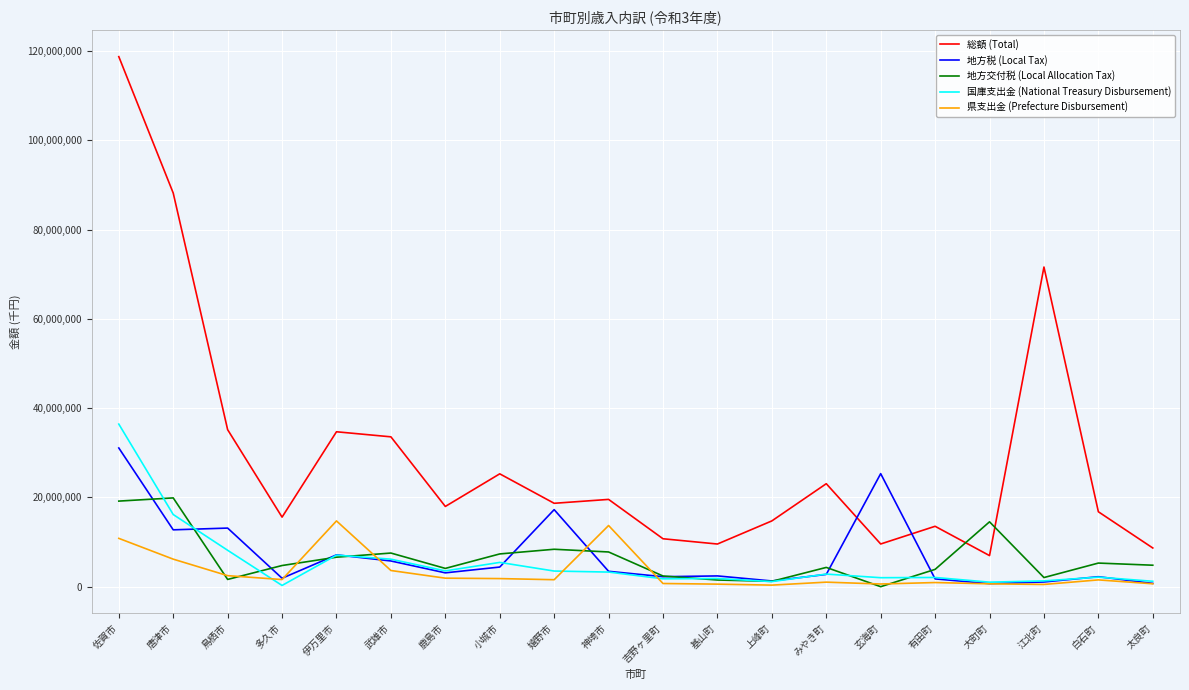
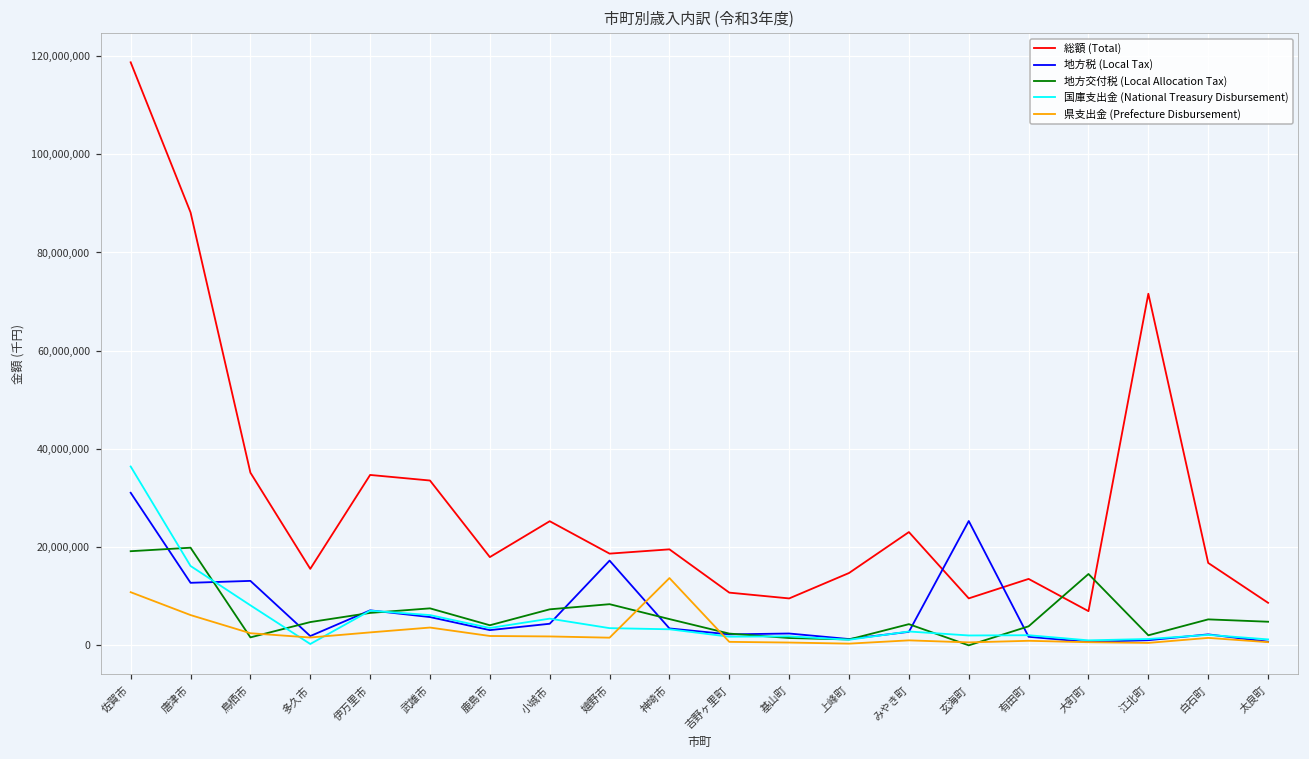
  {
    "総額 (Total)": {
      "佐賀市": "119,000,000",
      "唐津市": "88,000,000",
      "鳥栖市": "35,000,000",
      "多久市": "16,000,000",
      "伊万里市": "35,000,000",
      "武雄市": "34,000,000",
      "鹿島市": "18,000,000",
      "小城市": "25,000,000",
      "嬉野市": "19,000,000",
      "神埼市": "20,000,000",
      "吉野ヶ里町": "11,000,000",
      "基山町": "10,000,000",
      "上峰町": "15,000,000",
      "みやき町": "23,000,000",
      "玄海町": "10,000,000",
      "有田町": "14,000,000",
      "大町町": "7,000,000",
      "江北町": "72,000,000",
      "白石町": "17,000,000",
      "太良町": "9,000,000"
    },
    "地方税 (Local Tax)": {
      "佐賀市": "31,000,000",
      "唐津市": "13,000,000",
      "鳥栖市": "13,000,000",
      "小城市": "4,000,000",
      "嬉野市": "17,000,000",
      "基山町": "2,000,000",
      "玄海町": "25,000,000"
    },
    "地方交付税 (Local Allocation Tax)": {
      "佐賀市": "19,000,000",
      "唐津市": "20,000,000",
      "鳥栖市": "2,000,000",
      "多久市": "5,000,000",
      "武雄市": "8,000,000",
      "小城市": "7,000,000",
      "嬉野市": "8,000,000",
-     "神埼市": "8,000,000",
+     "神埼市": "5,000,000",
      "みやき町": "4,000,000",
      "玄海町": "0",
      "有田町": "4,000,000",
      "大町町": "15,000,000",
      "江北町": "2,000,000",
      "白石町": "5,000,000",
      "太良町": "5,000,000"
    },
    "国庫支出金 (National Treasury Disbursement)": {
      "佐賀市": "36,000,000",
      "唐津市": "16,000,000",
      "鳥栖市": "8,000,000",
      "多久市": "0",
      "小城市": "5,000,000",
      "嬉野市": "4,000,000",
      "玄海町": "2,000,000"
    },
    "県支出金 (Prefecture Disbursement)": {
      "佐賀市": "11,000,000",
      "唐津市": "6,000,000",
      "鳥栖市": "2,000,000",
-     "伊万里市": "15,000,000",
+     "伊万里市": "3,000,000",
      "武雄市": "4,000,000",
      "鹿島市": "2,000,000",
      "小城市": "2,000,000",
      "嬉野市": "2,000,000",
      "神埼市": "14,000,000",
      "吉野ヶ里町": "1,000,000",
      "基山町": "1,000,000",
      "上峰町": "0",
      "みやき町": "1,000,000",
      "玄海町": "1,000,000",
      "有田町": "1,000,000",
      "白石町": "2,000,000"
    }
  }
